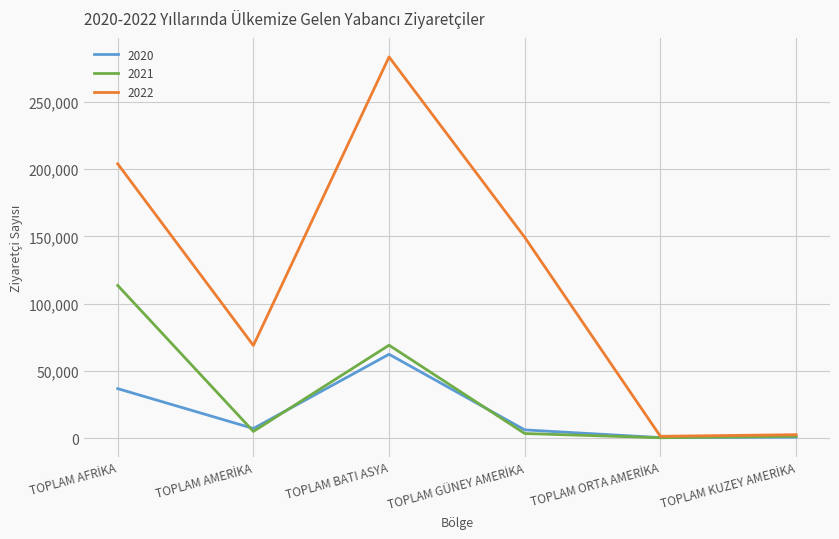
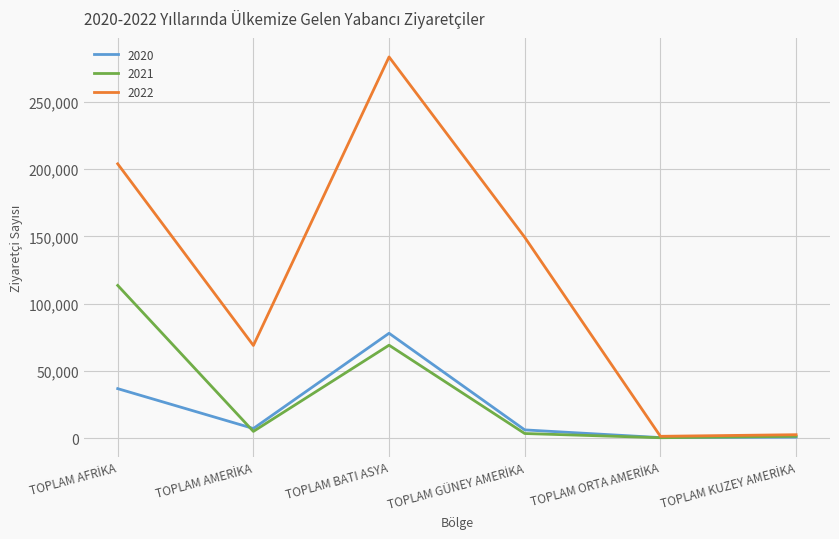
  {
    "2020": {
      "TOPLAM AFRİKA": "37,000",
      "TOPLAM AMERİKA": "7,000",
-     "TOPLAM BATI ASYA": "62,000",
+     "TOPLAM BATI ASYA": "78,000",
      "TOPLAM GÜNEY AMERİKA": "6,000"
    },
    "2021": {
      "TOPLAM AFRİKA": "114,000",
      "TOPLAM AMERİKA": "5,000",
      "TOPLAM BATI ASYA": "69,000",
      "TOPLAM GÜNEY AMERİKA": "3,000"
    },
    "2022": {
      "TOPLAM AFRİKA": "204,000",
      "TOPLAM AMERİKA": "69,000",
      "TOPLAM BATI ASYA": "284,000",
      "TOPLAM GÜNEY AMERİKA": "149,000"
    }
  }
